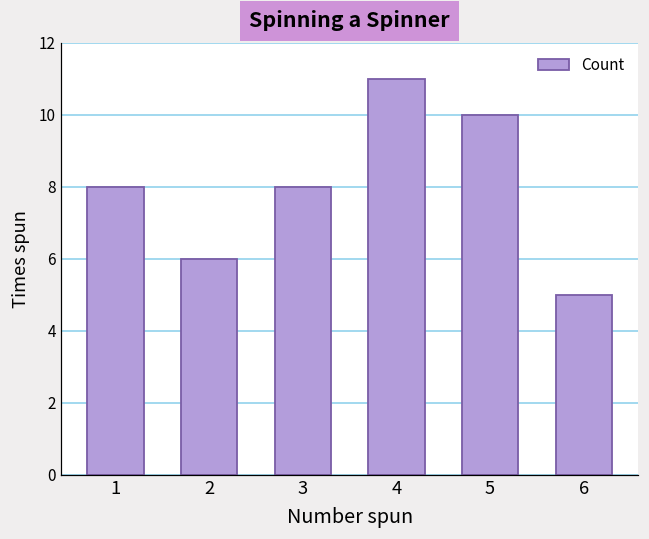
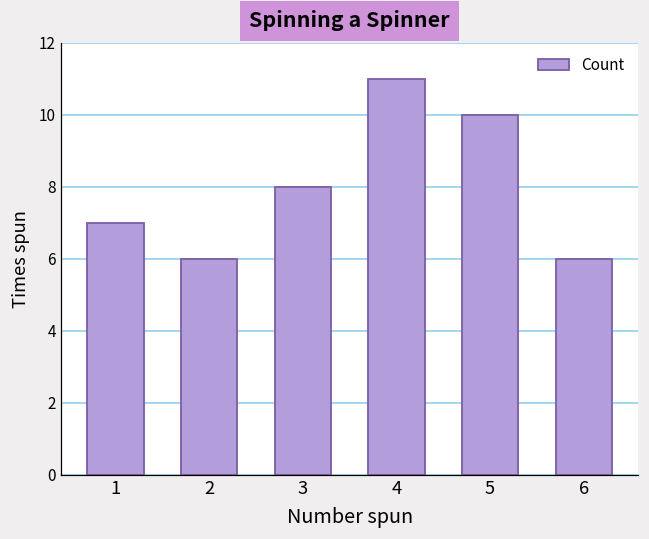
  {
-   "1": 8,
+   "1": 7,
    "2": 6,
    "3": 8,
    "4": 11,
    "5": 10,
-   "6": 5
+   "6": 6
  }
